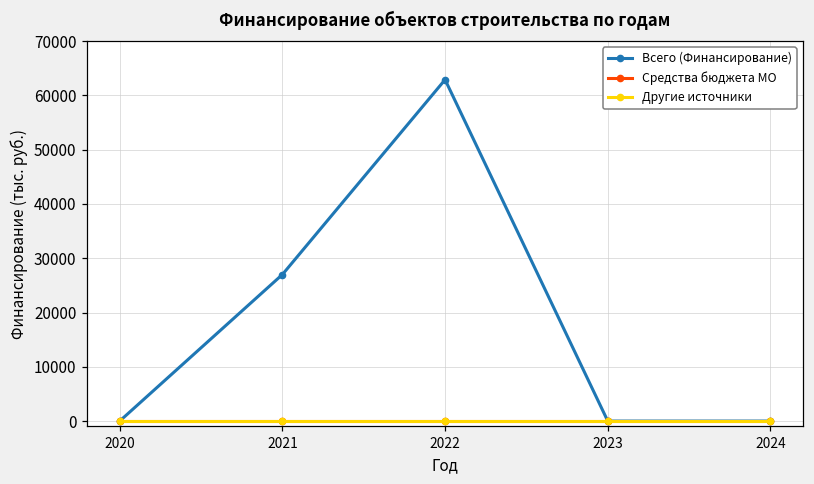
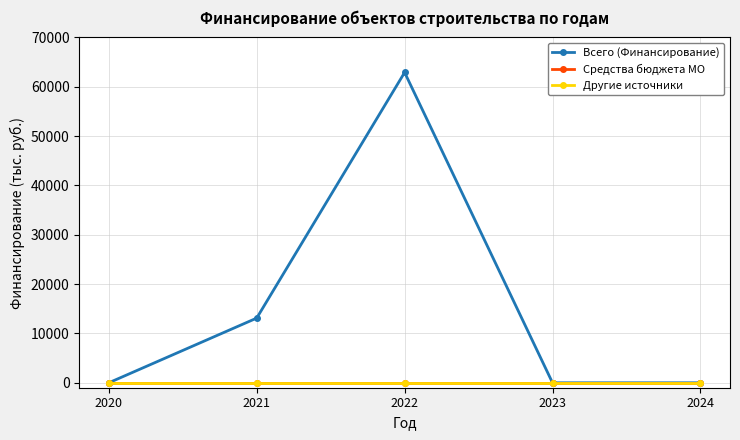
  {
    "Всего (Финансирование)": {
-     "2021": 27000,
+     "2021": 13000,
      "2022": 63000
    },
    "Другие источники": {
      "2021": 0,
      "2022": 0
    }
  }
